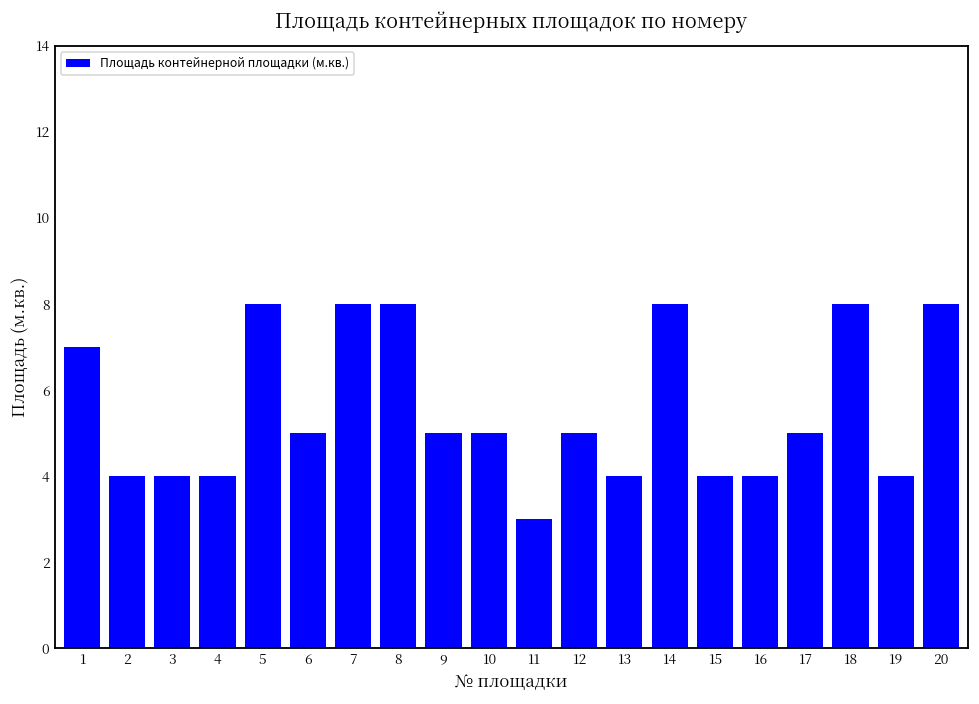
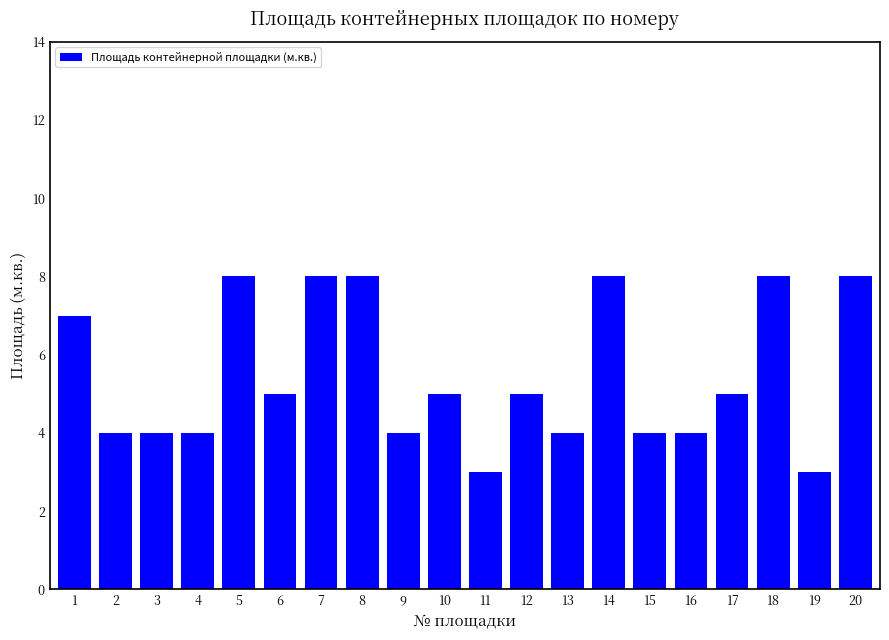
  {
    "1": 7,
    "2": 4,
    "3": 4,
    "4": 4,
    "5": 8,
    "6": 5,
    "7": 8,
    "8": 8,
-   "9": 5,
+   "9": 4,
    "10": 5,
    "11": 3,
    "12": 5,
    "13": 4,
    "14": 8,
    "15": 4,
    "16": 4,
    "17": 5,
    "18": 8,
-   "19": 4,
+   "19": 3,
    "20": 8
  }
